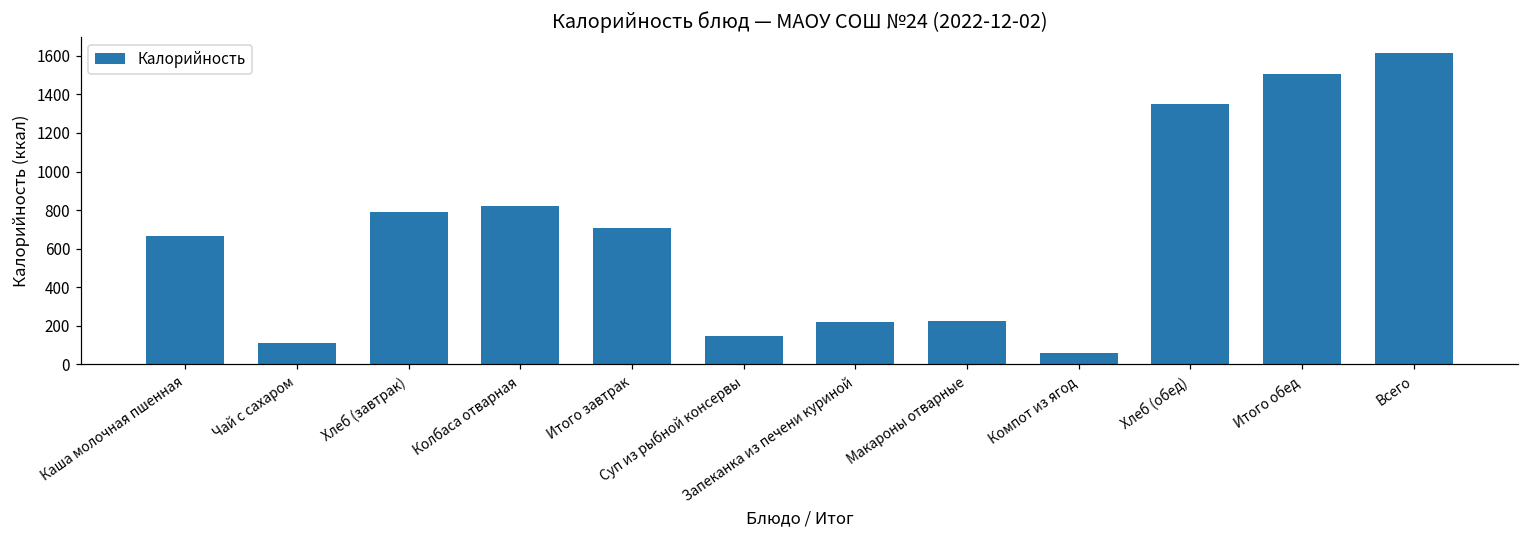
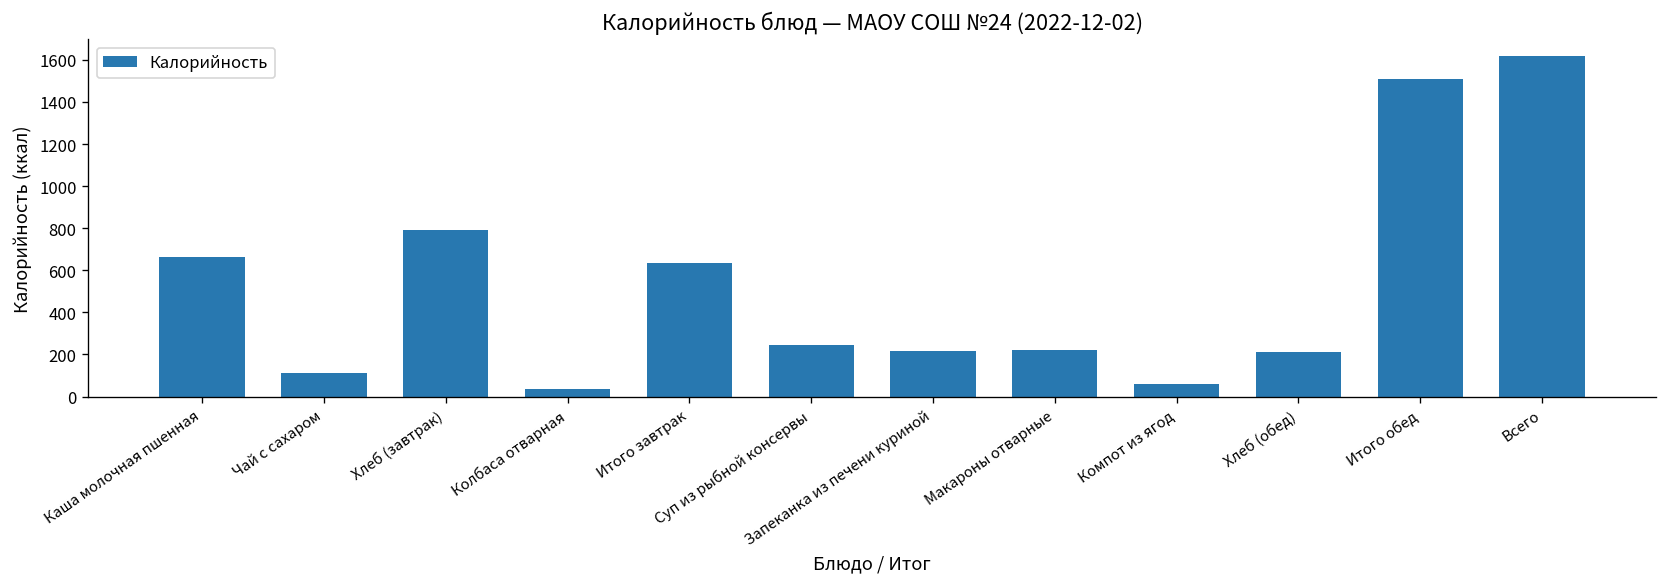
  {
    "Каша молочная пшенная": 660,
    "Чай с сахаром": 110,
    "Хлеб (завтрак)": 790,
-   "Колбаса отварная": 820,
-   "Итого завтрак": 710,
-   "Суп из рыбной консервы": 150,
+   "Колбаса отварная": 40,
+   "Итого завтрак": 630,
+   "Суп из рыбной консервы": 250,
    "Запеканка из печени куриной": 220,
    "Макароны отварные": 220,
    "Компот из ягод": 60,
-   "Хлеб (обед)": 1350,
+   "Хлеб (обед)": 210,
    "Итого обед": 1510,
    "Всего": 1620
  }
